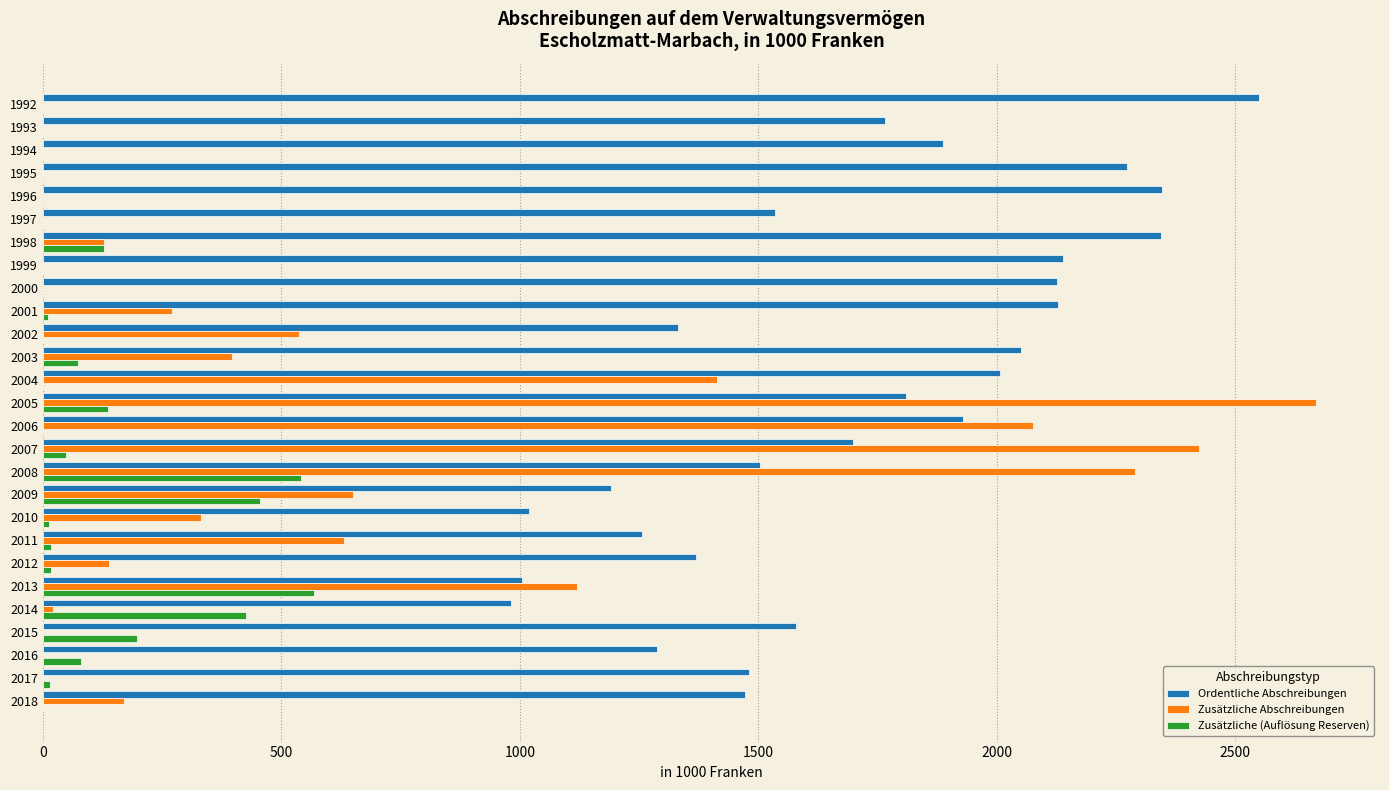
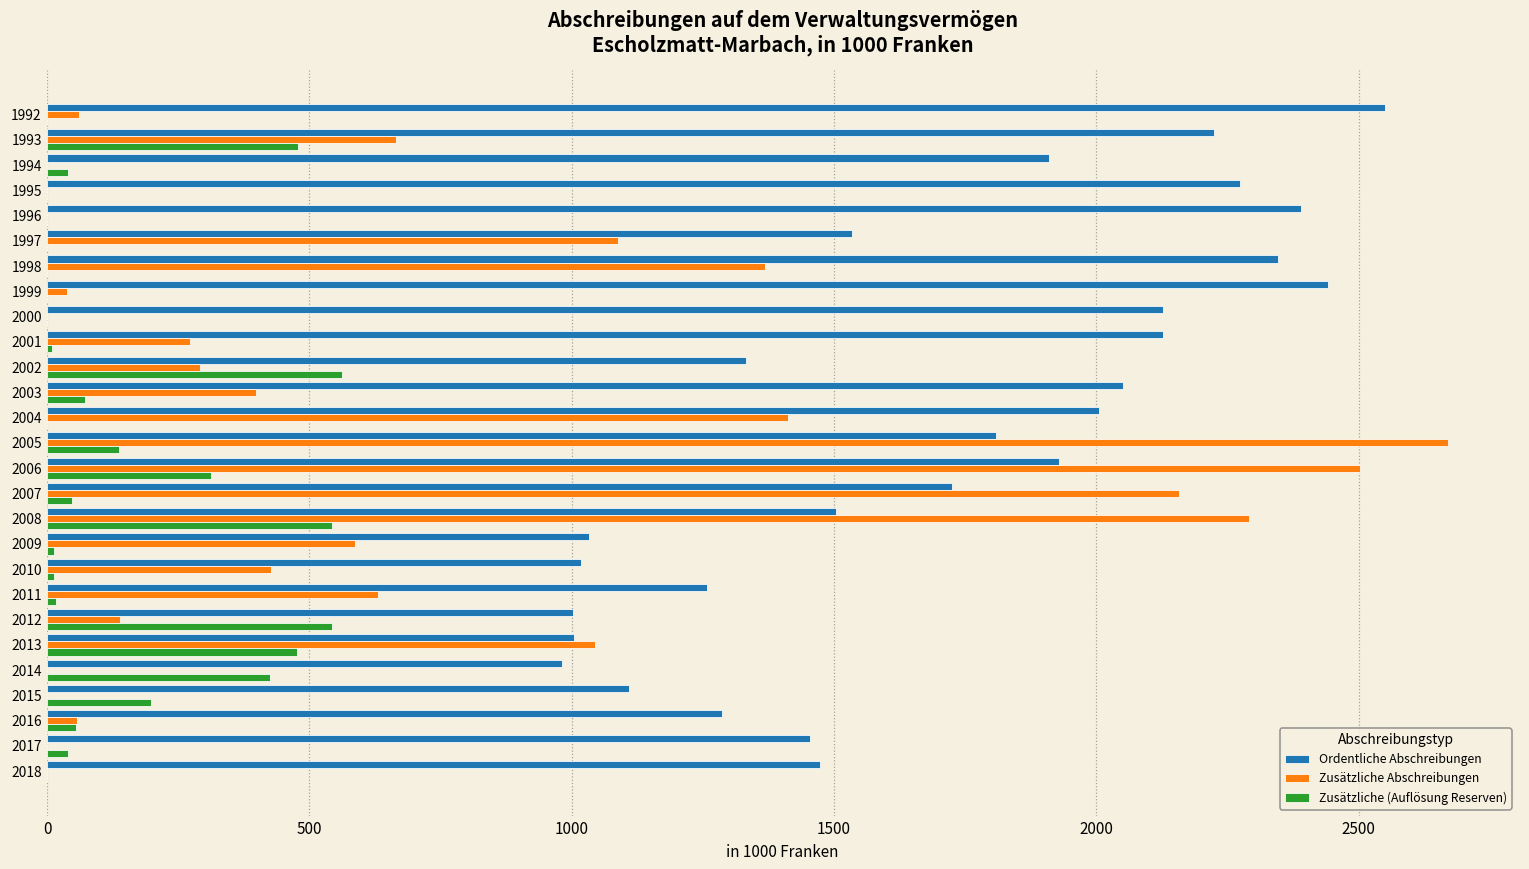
  {
    "Ordentliche Abschreibungen": {
      "1992": 2550,
-     "1993": 1770,
-     "1994": 1890,
+     "1993": 2220,
+     "1994": 1910,
      "1995": 2270,
-     "1996": 2350,
+     "1996": 2390,
      "1997": 1530,
      "1998": 2350,
-     "1999": 2140,
+     "1999": 2440,
      "2000": 2130,
      "2001": 2130,
      "2002": 1330,
      "2003": 2050,
      "2004": 2010,
      "2005": 1810,
      "2006": 1930,
-     "2007": 1700,
+     "2007": 1730,
      "2008": 1500,
-     "2009": 1190,
+     "2009": 1030,
      "2010": 1020,
      "2011": 1260,
-     "2012": 1370,
+     "2012": 1000,
      "2013": 1000,
      "2014": 980,
-     "2015": 1580,
+     "2015": 1110,
      "2016": 1290,
-     "2017": 1480,
+     "2017": 1450,
      "2018": 1470
    },
    "Zusätzliche Abschreibungen": {
-     "1992": 0,
-     "1993": 0,
+     "1992": 60,
+     "1993": 660,
      "1994": 0,
      "1995": 0,
      "1996": 0,
-     "1997": 0,
-     "1998": 130,
-     "1999": 0,
+     "1997": 1090,
+     "1998": 1370,
+     "1999": 40,
      "2000": 0,
      "2001": 270,
-     "2002": 540,
+     "2002": 290,
      "2003": 400,
      "2004": 1410,
      "2005": 2670,
-     "2006": 2080,
-     "2007": 2420,
+     "2006": 2500,
+     "2007": 2160,
      "2008": 2290,
-     "2009": 650,
-     "2010": 330,
+     "2009": 590,
+     "2010": 430,
      "2011": 630,
      "2012": 140,
-     "2013": 1120,
-     "2014": 20,
+     "2013": 1040,
+     "2014": 0,
      "2015": 0,
-     "2016": 0,
+     "2016": 60,
      "2017": 0,
-     "2018": 170
+     "2018": 0
    },
    "Zusätzliche (Auflösung Reserven)": {
      "1992": 0,
-     "1993": 0,
-     "1994": 0,
+     "1993": 480,
+     "1994": 40,
      "1995": 0,
      "1996": 0,
      "1997": 0,
-     "1998": 130,
+     "1998": 0,
      "1999": 0,
      "2000": 0,
      "2001": 10,
-     "2002": 0,
+     "2002": 560,
      "2003": 70,
      "2004": 0,
      "2005": 140,
-     "2006": 0,
+     "2006": 310,
      "2007": 50,
      "2008": 540,
-     "2009": 460,
+     "2009": 10,
      "2010": 10,
      "2011": 20,
-     "2012": 20,
-     "2013": 570,
+     "2012": 540,
+     "2013": 480,
      "2014": 430,
      "2015": 200,
-     "2016": 80,
-     "2017": 20,
+     "2016": 50,
+     "2017": 40,
      "2018": 0
    }
  }
